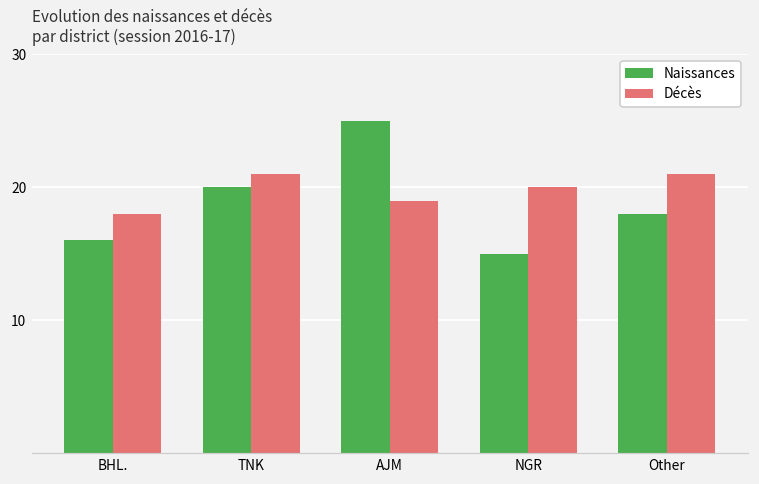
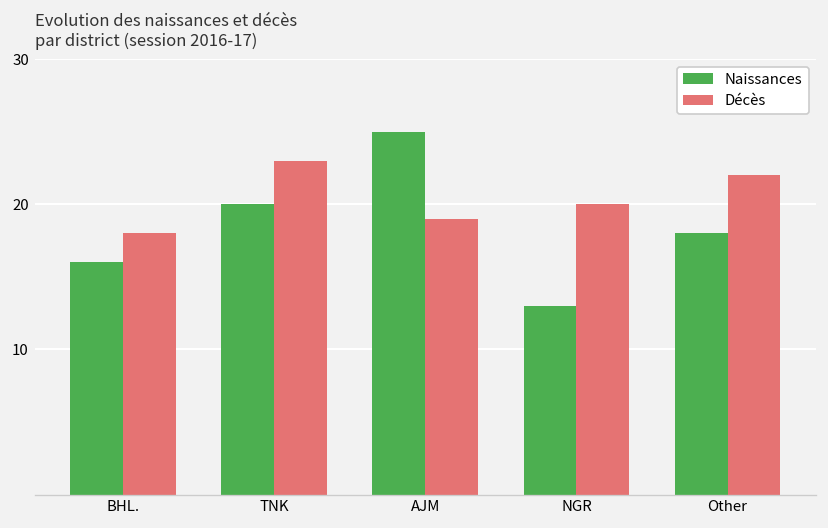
  {
    "Naissances": {
      "BHL.": 16,
      "TNK": 20,
      "AJM": 25,
-     "NGR": 15,
+     "NGR": 13,
      "Other": 18
    },
    "Décès": {
      "BHL.": 18,
-     "TNK": 21,
+     "TNK": 23,
      "AJM": 19,
      "NGR": 20,
-     "Other": 21
+     "Other": 22
    }
  }
